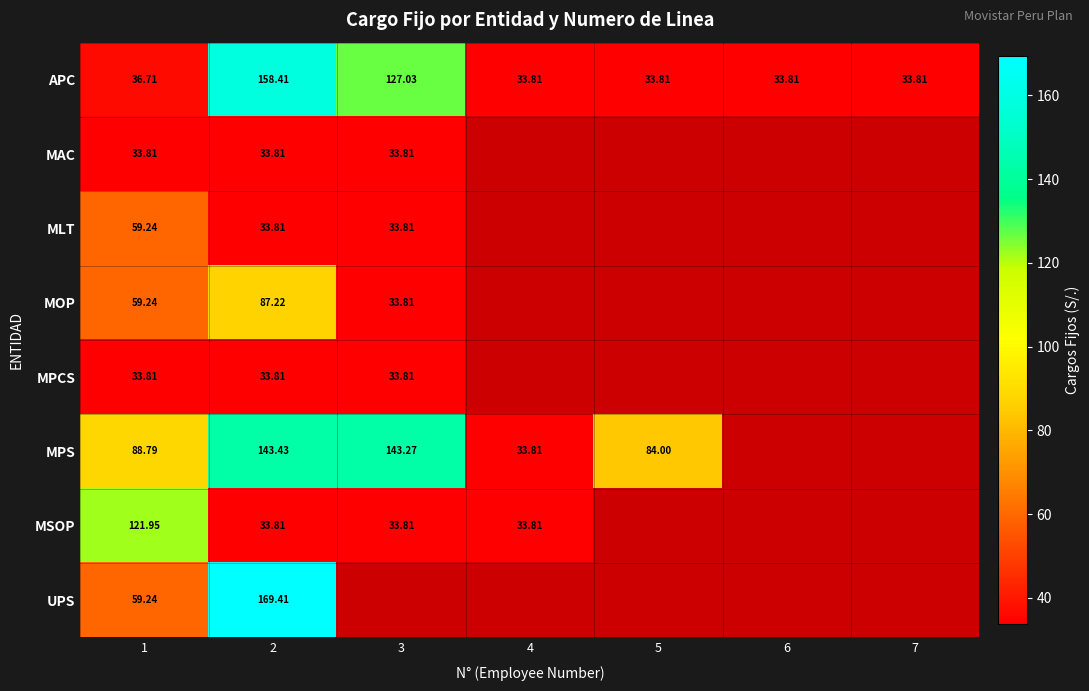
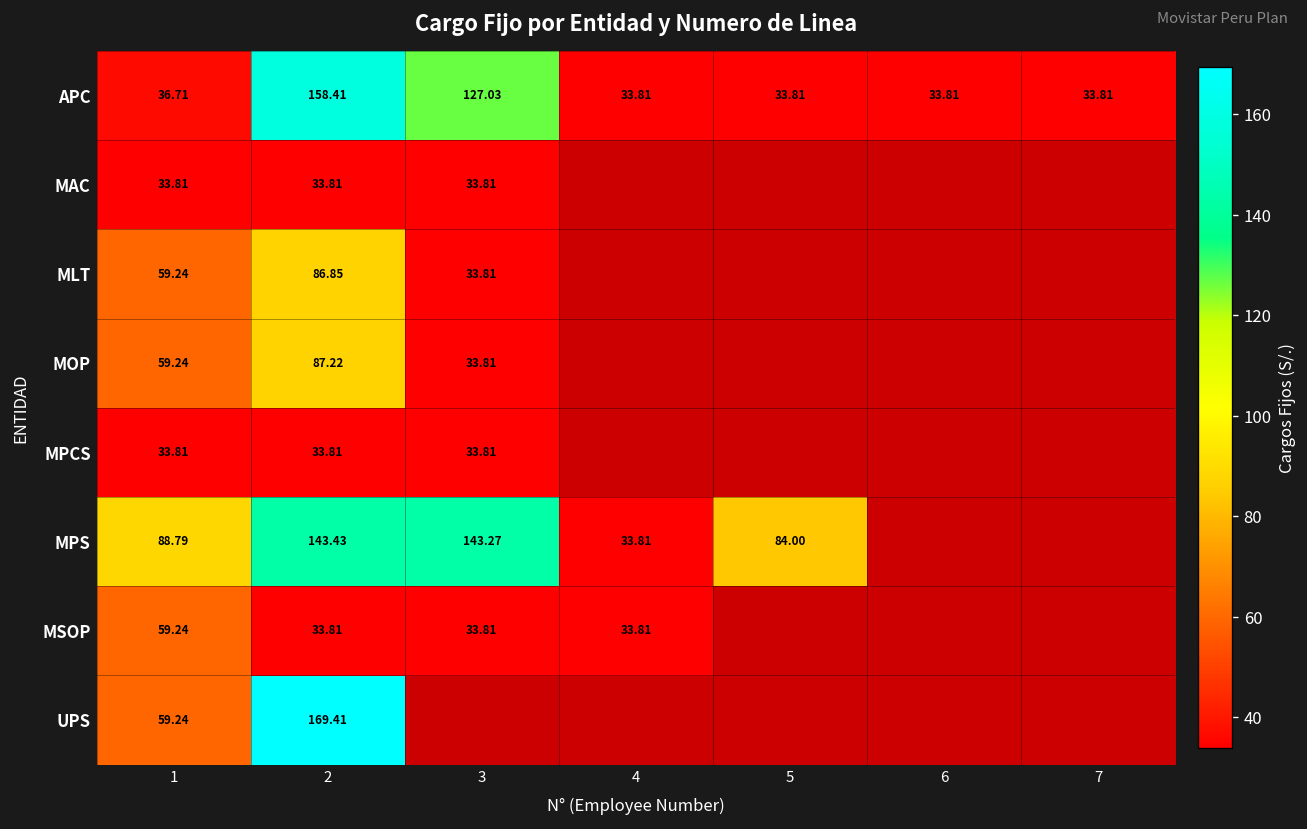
  {
    "APC": {
      "1": 36.71,
      "2": 158.41,
      "3": 127.03,
      "4": 33.81,
      "5": 33.81,
      "6": 33.81,
      "7": 33.81
    },
    "MAC": {
      "1": 33.81,
      "2": 33.81,
      "3": 33.81
    },
    "MLT": {
      "1": 59.24,
-     "2": 33.81,
+     "2": 86.85,
      "3": 33.81
    },
    "MOP": {
      "1": 59.24,
      "2": 87.22,
      "3": 33.81
    },
    "MPCS": {
      "1": 33.81,
      "2": 33.81,
      "3": 33.81
    },
    "MPS": {
      "1": 88.79,
      "2": 143.43,
      "3": 143.27,
      "4": 33.81,
      "5": 84.00
    },
    "MSOP": {
-     "1": 121.95,
+     "1": 59.24,
      "2": 33.81,
      "3": 33.81,
      "4": 33.81
    },
    "UPS": {
      "1": 59.24,
      "2": 169.41
    }
  }
